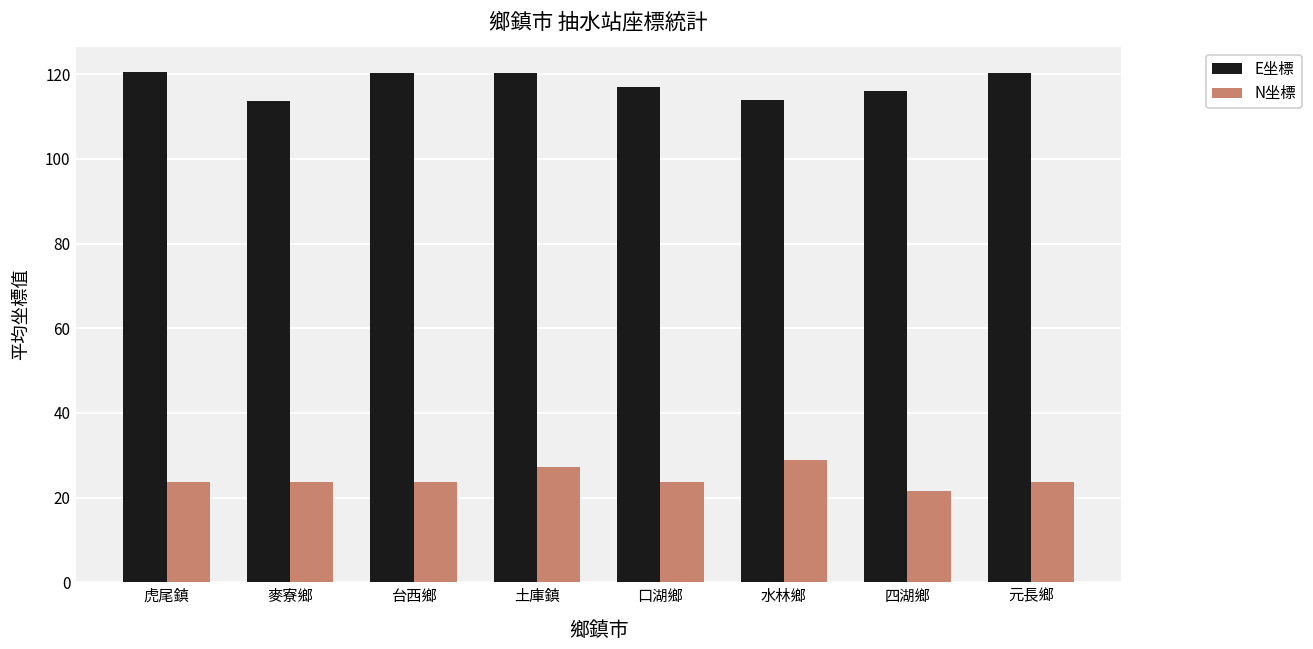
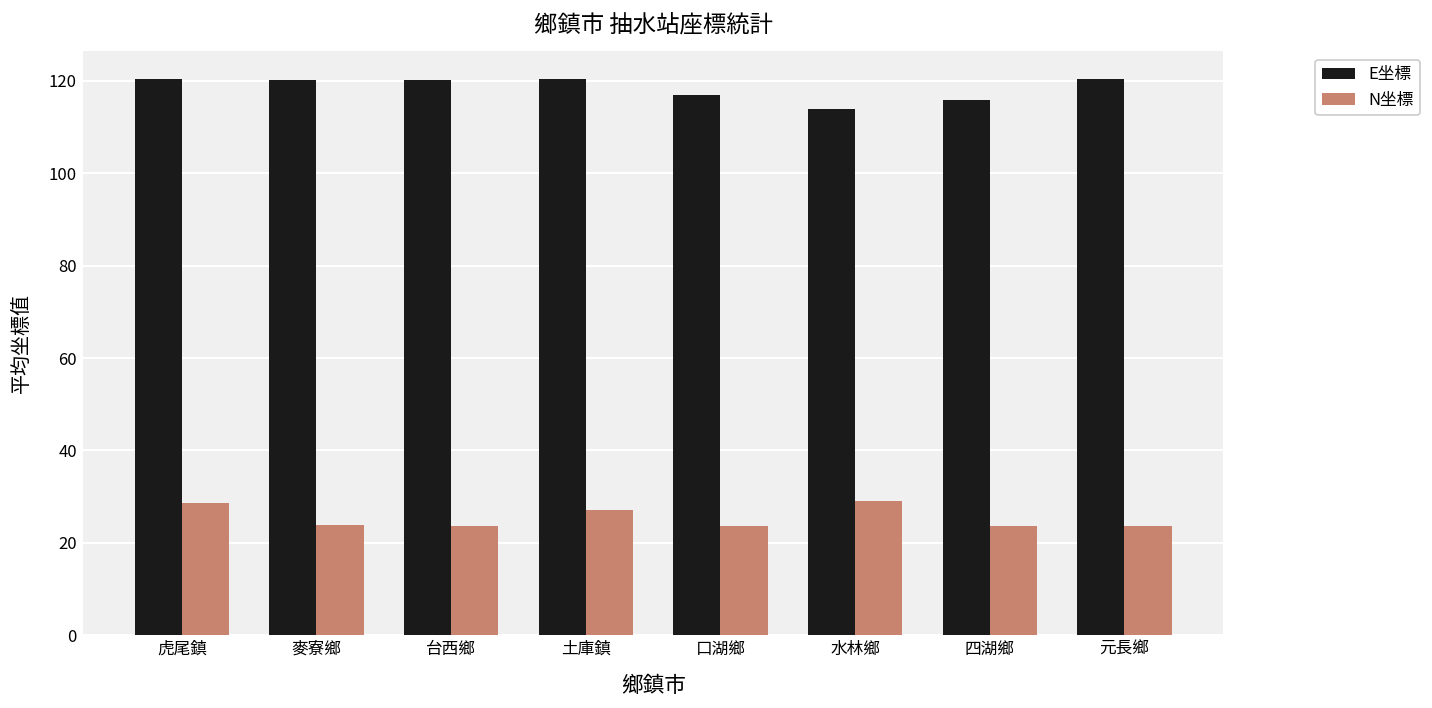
  {
    "E坐標": {
      "虎尾鎮": 120,
-     "麥寮鄉": 114,
+     "麥寮鄉": 120,
      "台西鄉": 120,
      "土庫鎮": 120,
      "口湖鄉": 117,
      "水林鄉": 114,
      "四湖鄉": 116,
      "元長鄉": 120
    },
    "N坐標": {
-     "虎尾鎮": 24,
+     "虎尾鎮": 29,
      "麥寮鄉": 24,
      "台西鄉": 24,
      "土庫鎮": 27,
      "口湖鄉": 24,
      "水林鄉": 29,
-     "四湖鄉": 21,
+     "四湖鄉": 24,
      "元長鄉": 24
    }
  }
